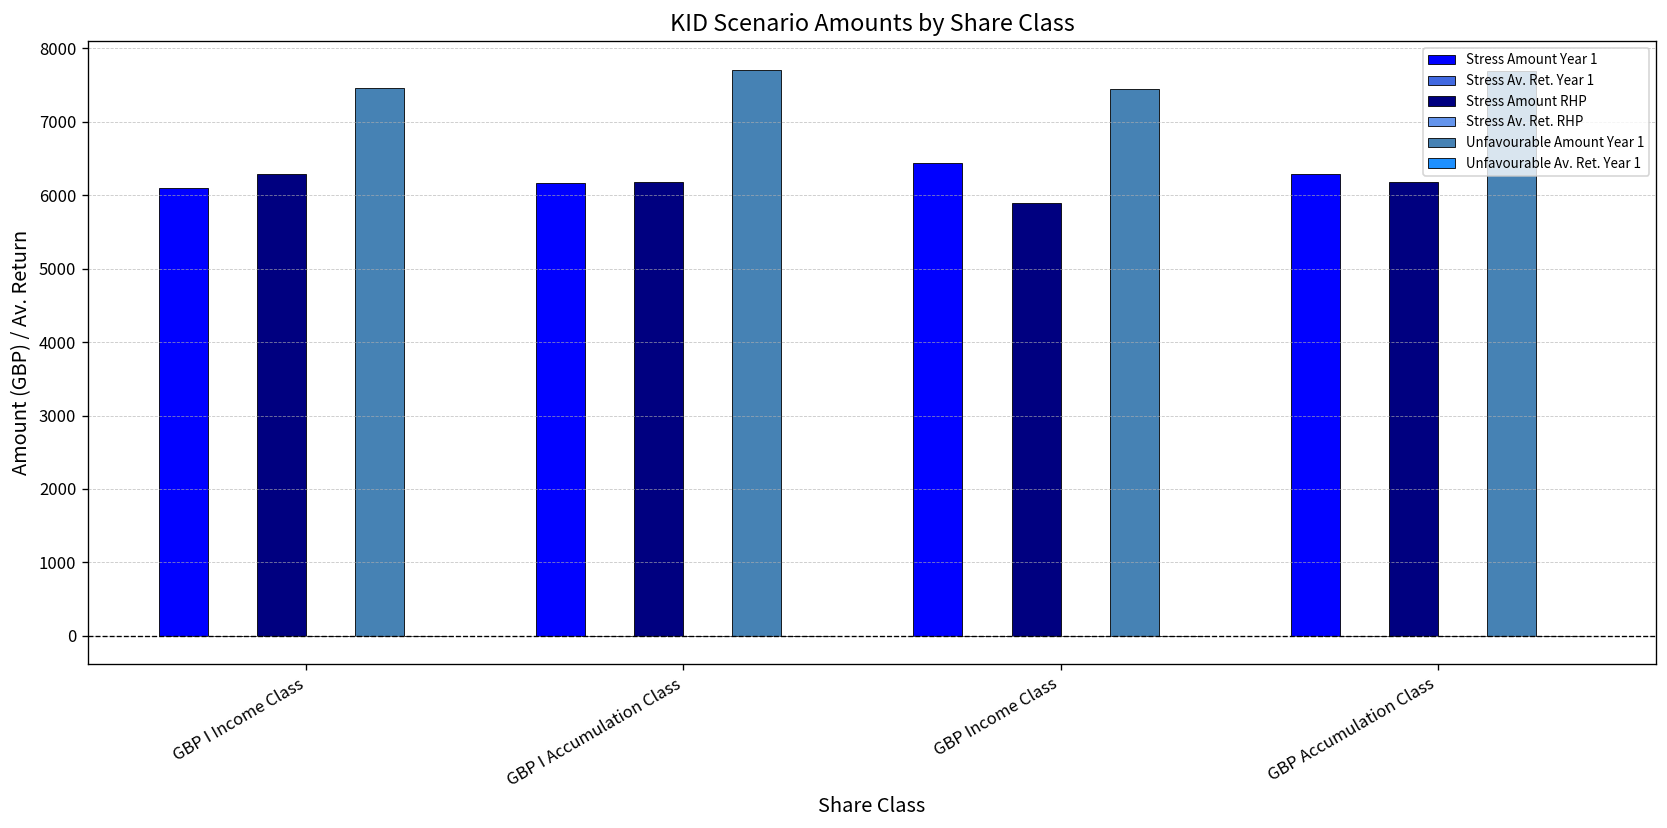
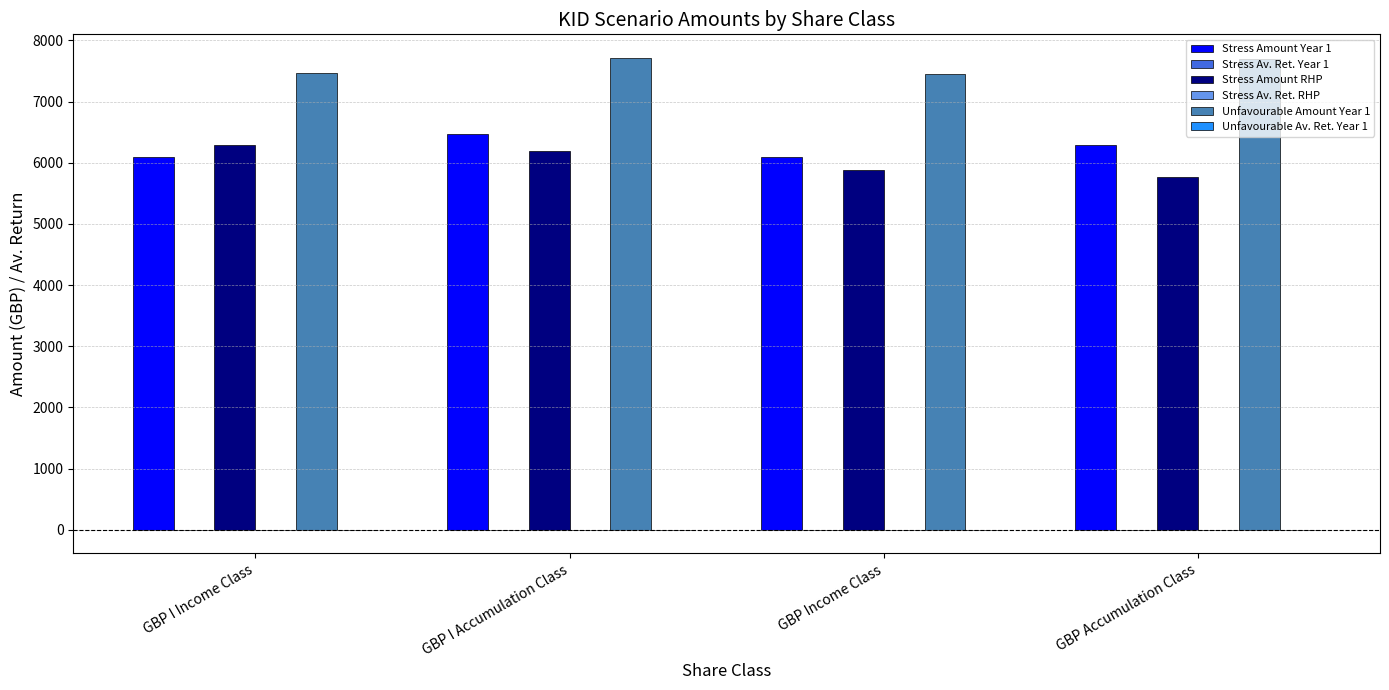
  {
    "Stress Amount Year 1": {
      "GBP I Income Class": 6100,
-     "GBP I Accumulation Class": 6200,
-     "GBP Income Class": 6400,
+     "GBP I Accumulation Class": 6500,
+     "GBP Income Class": 6100,
      "GBP Accumulation Class": 6300
    },
    "Stress Amount RHP": {
      "GBP I Income Class": 6300,
      "GBP I Accumulation Class": 6200,
      "GBP Income Class": 5900,
-     "GBP Accumulation Class": 6200
+     "GBP Accumulation Class": 5800
    }
  }
